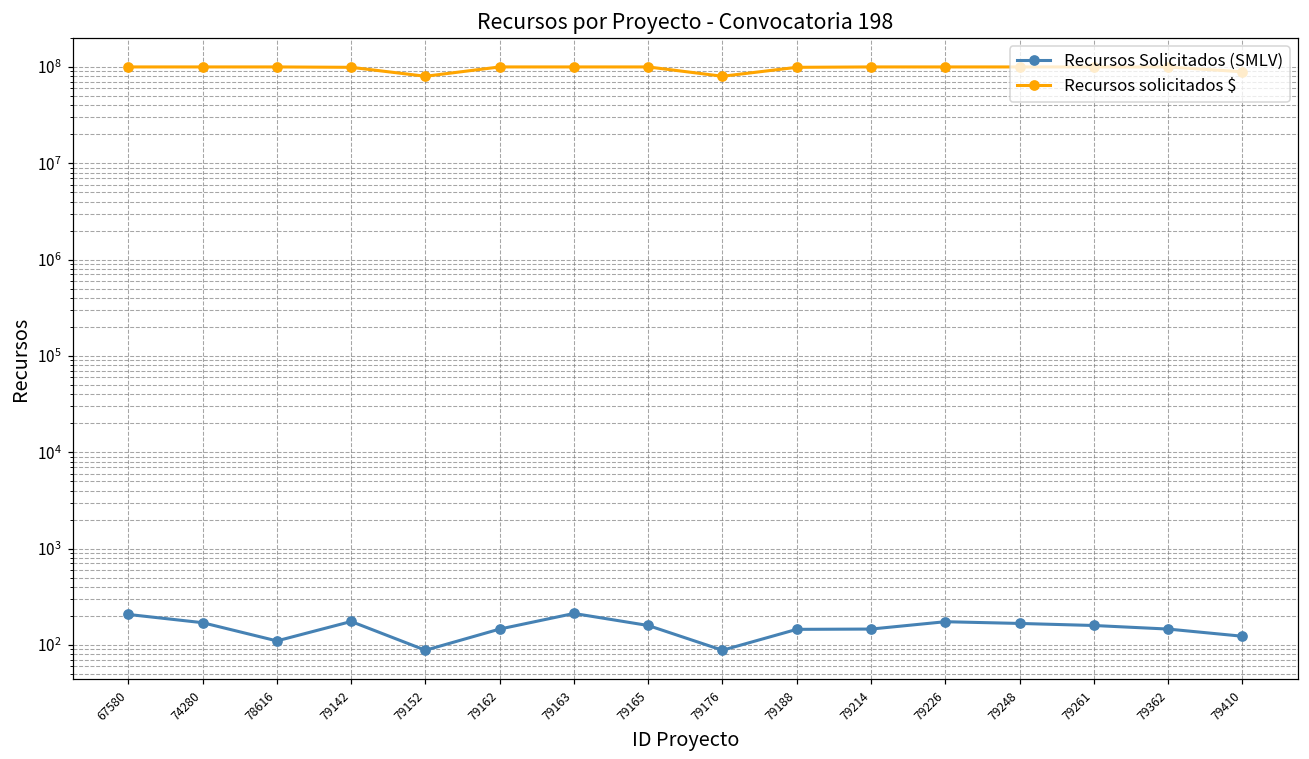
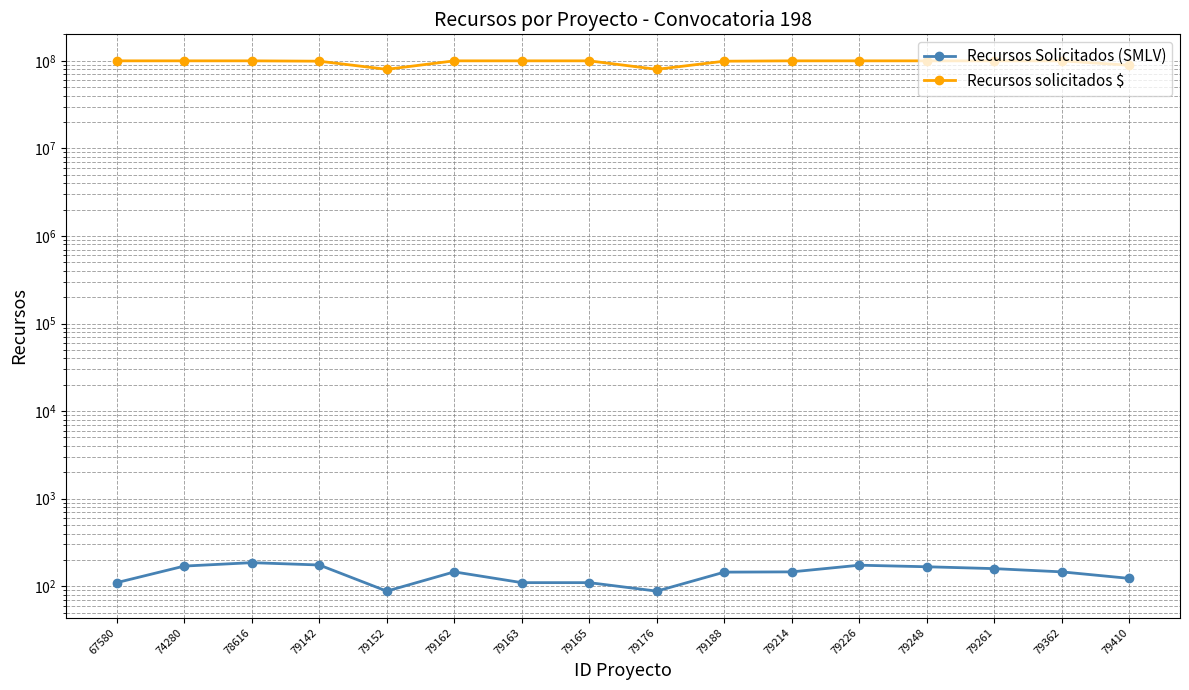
  {
    "Recursos Solicitados (SMLV)": {
-     "67580": 210,
+     "67580": 110,
      "74280": 170,
-     "78616": 110,
+     "78616": 190,
      "79142": 180,
      "79152": 90,
      "79162": 150,
-     "79163": 210,
-     "79165": 160,
+     "79163": 110,
+     "79165": 110,
      "79176": 90,
      "79188": 150,
      "79214": 150,
      "79226": 170,
      "79248": 170,
      "79261": 160,
      "79362": 150,
      "79410": 120
    },
    "Recursos solicitados $": {
      "67580": 100000000,
      "74280": 100000000,
      "78616": 100000000,
      "79142": 100000000,
      "79152": 80000000,
      "79162": 100000000,
      "79163": 100000000,
      "79165": 100000000,
      "79176": 80000000,
      "79188": 100000000,
      "79214": 100000000,
      "79226": 100000000
    }
  }
